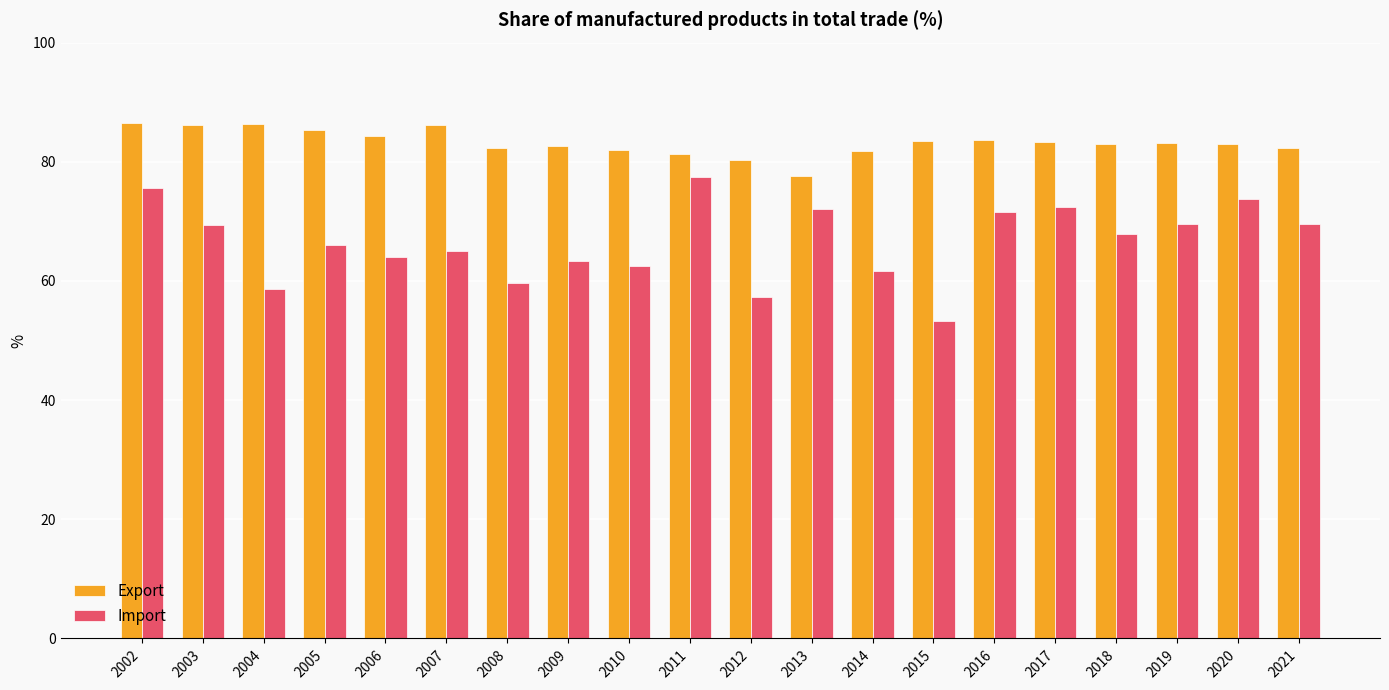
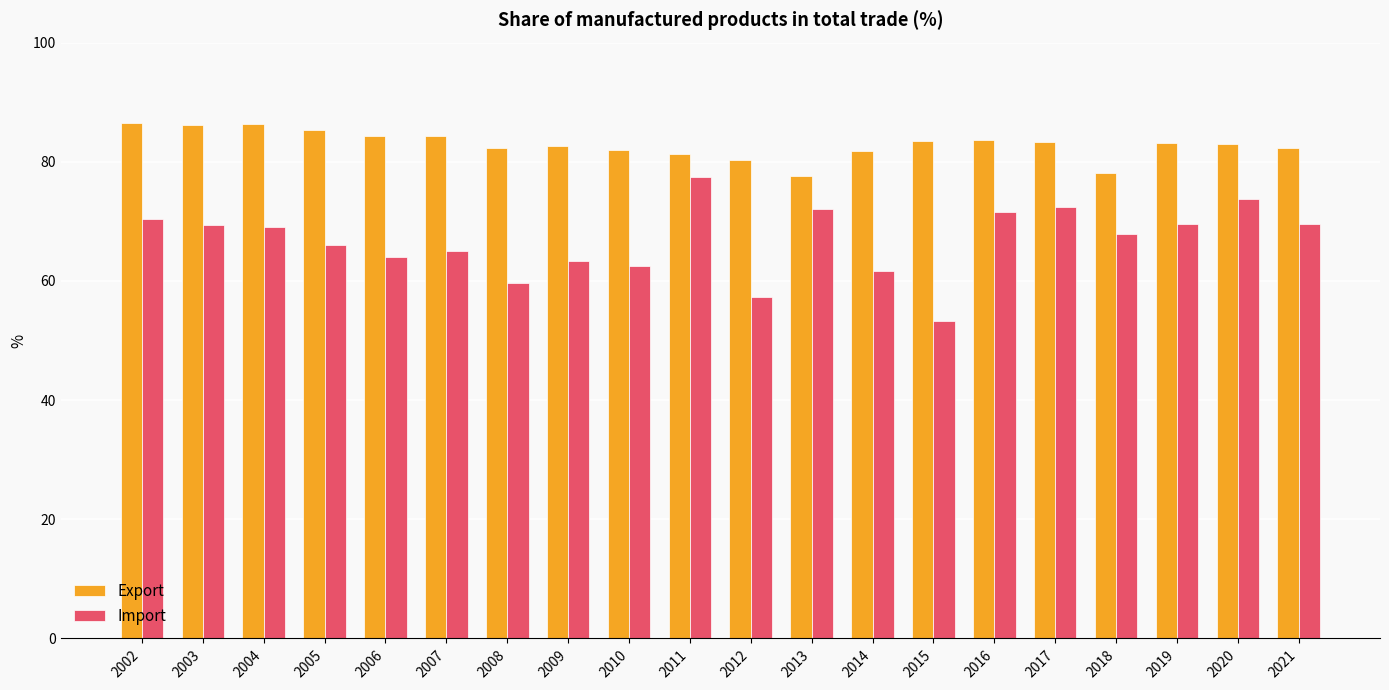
  {
    "Export": {
      "2002": 87,
      "2003": 86,
      "2004": 86,
      "2005": 85,
      "2006": 84,
-     "2007": 86,
+     "2007": 84,
      "2008": 82,
      "2009": 83,
      "2010": 82,
      "2011": 81,
      "2012": 80,
      "2013": 78,
      "2014": 82,
      "2015": 83,
      "2016": 84,
      "2017": 83,
-     "2018": 83,
+     "2018": 78,
      "2019": 83,
      "2020": 83,
      "2021": 82
    },
    "Import": {
-     "2002": 76,
+     "2002": 70,
      "2003": 69,
-     "2004": 59,
+     "2004": 69,
      "2005": 66,
      "2006": 64,
      "2007": 65,
      "2008": 60,
      "2009": 63,
      "2010": 63,
      "2011": 77,
      "2012": 57,
      "2013": 72,
      "2014": 62,
      "2015": 53,
      "2016": 72,
      "2017": 72,
      "2018": 68,
      "2019": 70,
      "2020": 74,
      "2021": 70
    }
  }
